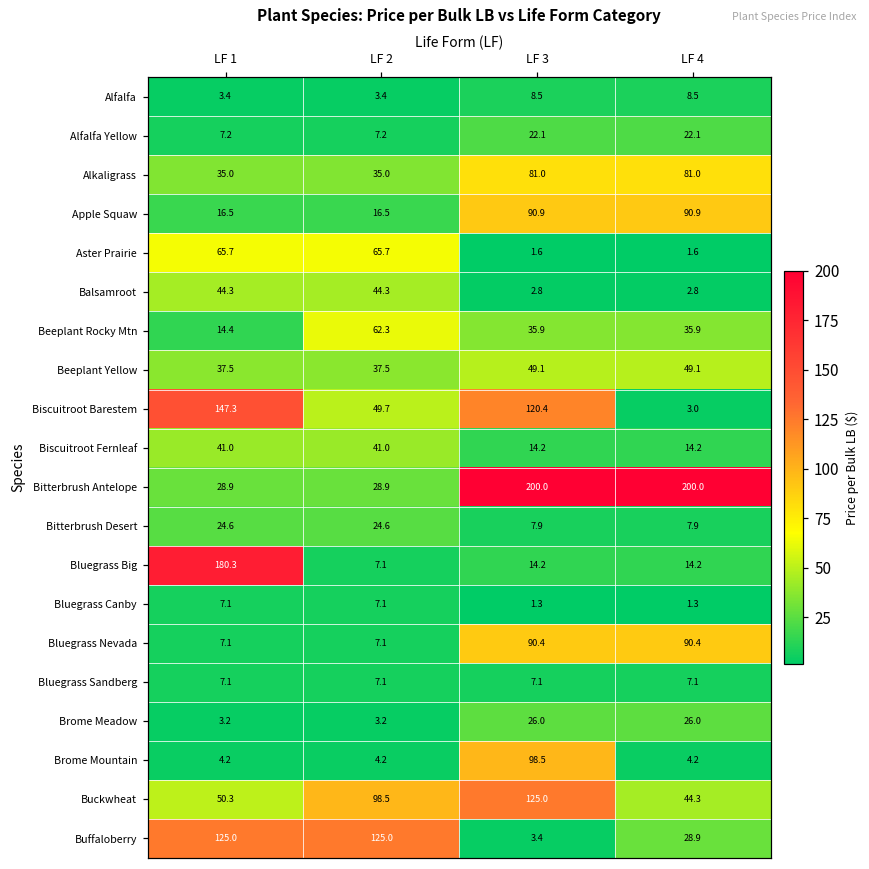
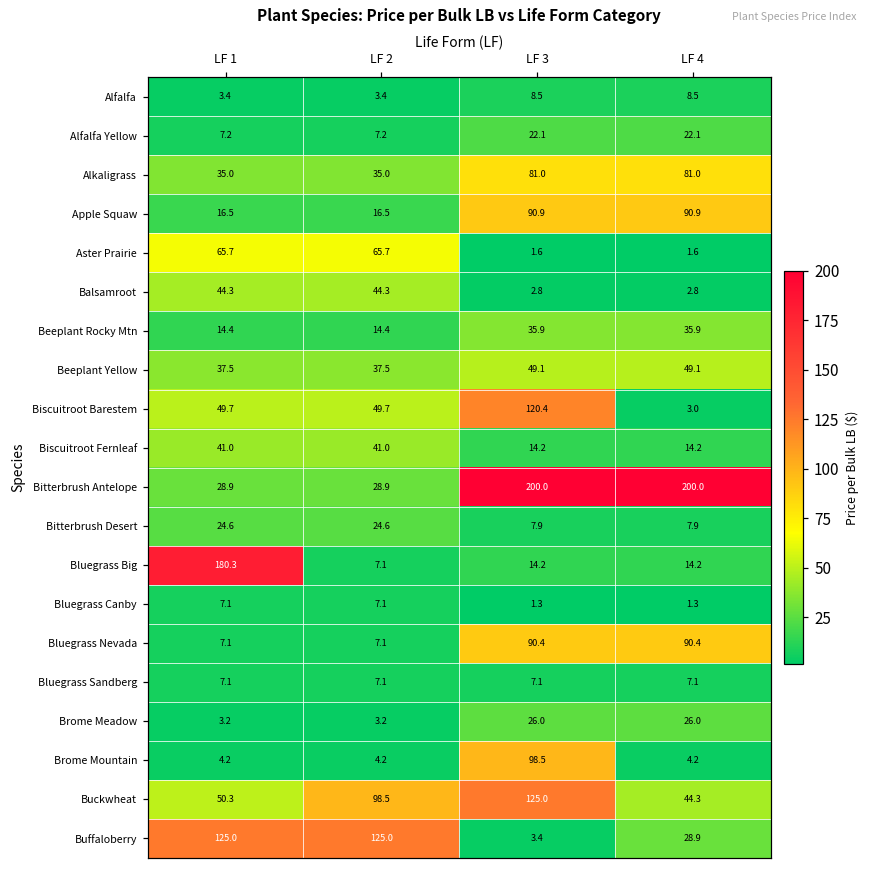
  {
    "Alfalfa": {
      "LF 1": 3.4,
      "LF 2": 3.4,
      "LF 3": 8.5,
      "LF 4": 8.5
    },
    "Alfalfa Yellow": {
      "LF 1": 7.2,
      "LF 2": 7.2,
      "LF 3": 22.1,
      "LF 4": 22.1
    },
    "Alkaligrass": {
      "LF 1": 35.0,
      "LF 2": 35.0,
      "LF 3": 81.0,
      "LF 4": 81.0
    },
    "Apple Squaw": {
      "LF 1": 16.5,
      "LF 2": 16.5,
      "LF 3": 90.9,
      "LF 4": 90.9
    },
    "Aster Prairie": {
      "LF 1": 65.7,
      "LF 2": 65.7,
      "LF 3": 1.6,
      "LF 4": 1.6
    },
    "Balsamroot": {
      "LF 1": 44.3,
      "LF 2": 44.3,
      "LF 3": 2.8,
      "LF 4": 2.8
    },
    "Beeplant Rocky Mtn": {
      "LF 1": 14.4,
-     "LF 2": 62.3,
+     "LF 2": 14.4,
      "LF 3": 35.9,
      "LF 4": 35.9
    },
    "Beeplant Yellow": {
      "LF 1": 37.5,
      "LF 2": 37.5,
      "LF 3": 49.1,
      "LF 4": 49.1
    },
    "Biscuitroot Barestem": {
-     "LF 1": 147.3,
+     "LF 1": 49.7,
      "LF 2": 49.7,
      "LF 3": 120.4,
      "LF 4": 3.0
    },
    "Biscuitroot Fernleaf": {
      "LF 1": 41.0,
      "LF 2": 41.0,
      "LF 3": 14.2,
      "LF 4": 14.2
    },
    "Bitterbrush Antelope": {
      "LF 1": 28.9,
      "LF 2": 28.9,
      "LF 3": 200.0,
      "LF 4": 200.0
    },
    "Bitterbrush Desert": {
      "LF 1": 24.6,
      "LF 2": 24.6,
      "LF 3": 7.9,
      "LF 4": 7.9
    },
    "Bluegrass Big": {
      "LF 1": 180.3,
      "LF 2": 7.1,
      "LF 3": 14.2,
      "LF 4": 14.2
    },
    "Bluegrass Canby": {
      "LF 1": 7.1,
      "LF 2": 7.1,
      "LF 3": 1.3,
      "LF 4": 1.3
    },
    "Bluegrass Nevada": {
      "LF 1": 7.1,
      "LF 2": 7.1,
      "LF 3": 90.4,
      "LF 4": 90.4
    },
    "Bluegrass Sandberg": {
      "LF 1": 7.1,
      "LF 2": 7.1,
      "LF 3": 7.1,
      "LF 4": 7.1
    },
    "Brome Meadow": {
      "LF 1": 3.2,
      "LF 2": 3.2,
      "LF 3": 26.0,
      "LF 4": 26.0
    },
    "Brome Mountain": {
      "LF 1": 4.2,
      "LF 2": 4.2,
      "LF 3": 98.5,
      "LF 4": 4.2
    },
    "Buckwheat": {
      "LF 1": 50.3,
      "LF 2": 98.5,
      "LF 3": 125.0,
      "LF 4": 44.3
    },
    "Buffaloberry": {
      "LF 1": 125.0,
      "LF 2": 125.0,
      "LF 3": 3.4,
      "LF 4": 28.9
    }
  }
